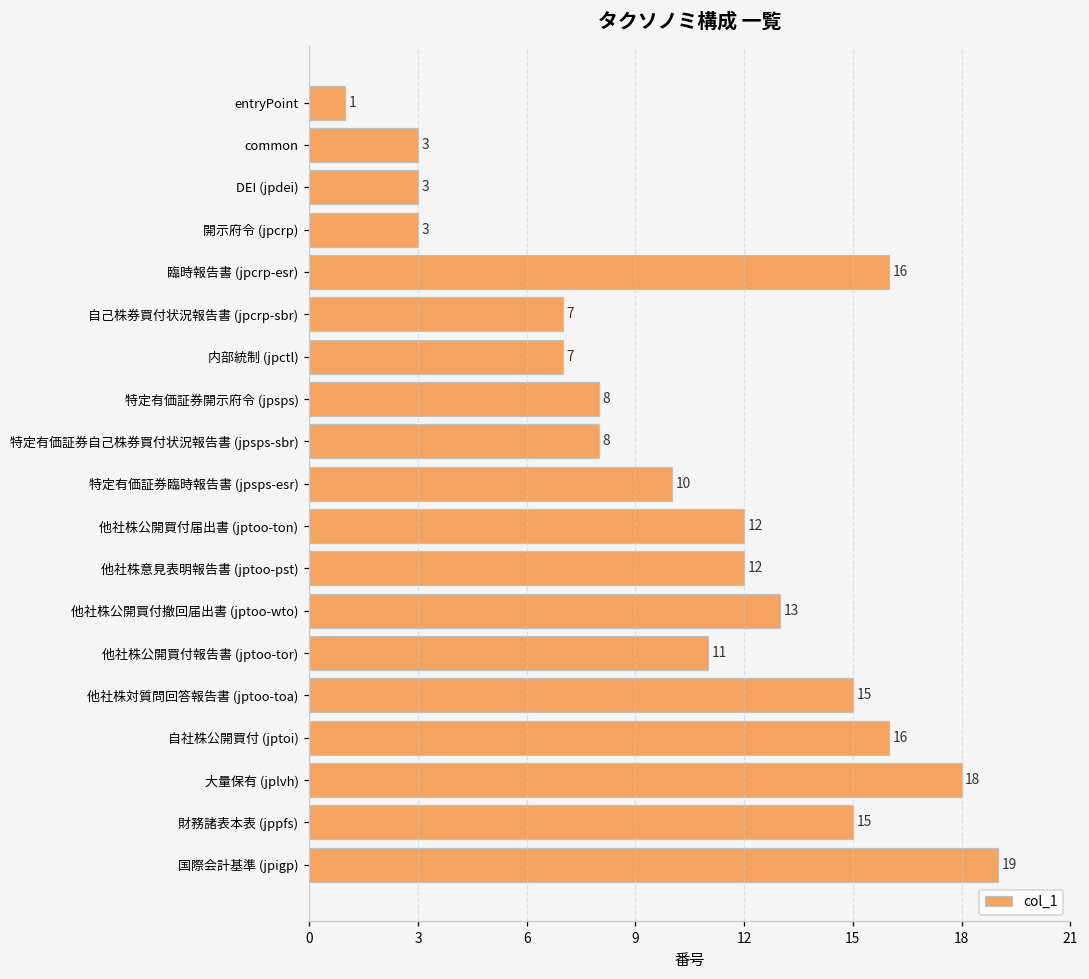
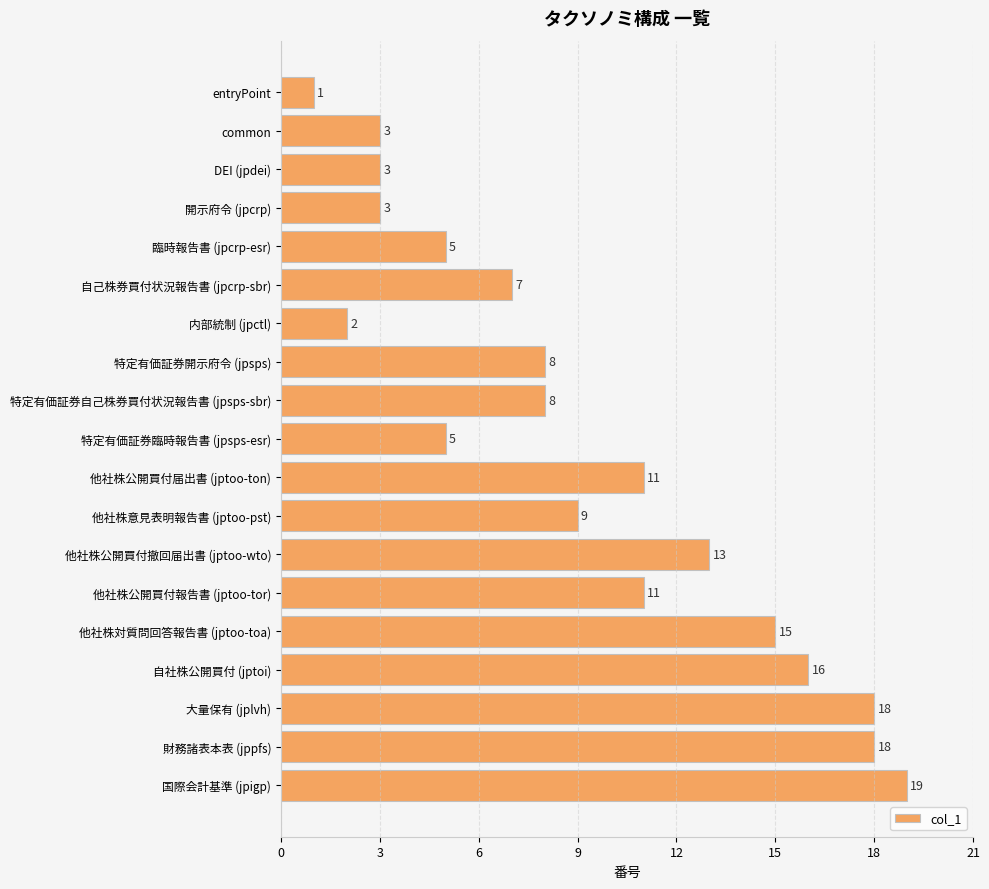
  {
    "entryPoint": 1,
    "common": 3,
    "DEI (jpdei)": 3,
    "開示府令 (jpcrp)": 3,
-   "臨時報告書 (jpcrp-esr)": 16,
+   "臨時報告書 (jpcrp-esr)": 5,
    "自己株券買付状況報告書 (jpcrp-sbr)": 7,
-   "内部統制 (jpctl)": 7,
+   "内部統制 (jpctl)": 2,
    "特定有価証券開示府令 (jpsps)": 8,
    "特定有価証券自己株券買付状況報告書 (jpsps-sbr)": 8,
-   "特定有価証券臨時報告書 (jpsps-esr)": 10,
-   "他社株公開買付届出書 (jptoo-ton)": 12,
-   "他社株意見表明報告書 (jptoo-pst)": 12,
+   "特定有価証券臨時報告書 (jpsps-esr)": 5,
+   "他社株公開買付届出書 (jptoo-ton)": 11,
+   "他社株意見表明報告書 (jptoo-pst)": 9,
    "他社株公開買付撤回届出書 (jptoo-wto)": 13,
    "他社株公開買付報告書 (jptoo-tor)": 11,
    "他社株対質問回答報告書 (jptoo-toa)": 15,
    "自社株公開買付 (jptoi)": 16,
    "大量保有 (jplvh)": 18,
-   "財務諸表本表 (jppfs)": 15,
+   "財務諸表本表 (jppfs)": 18,
    "国際会計基準 (jpigp)": 19
  }
